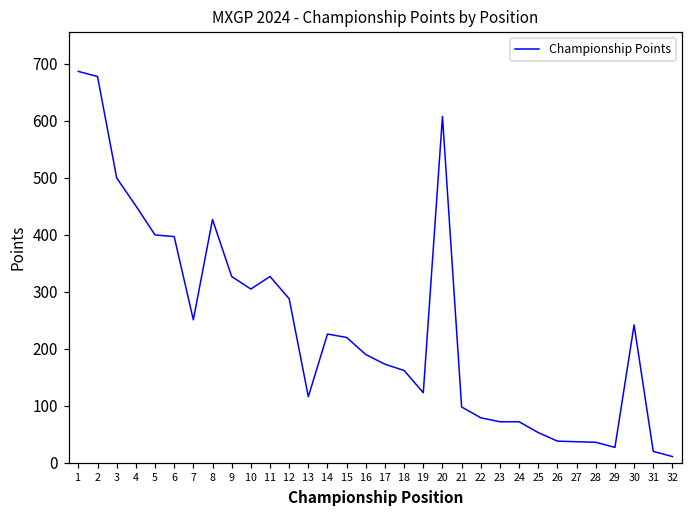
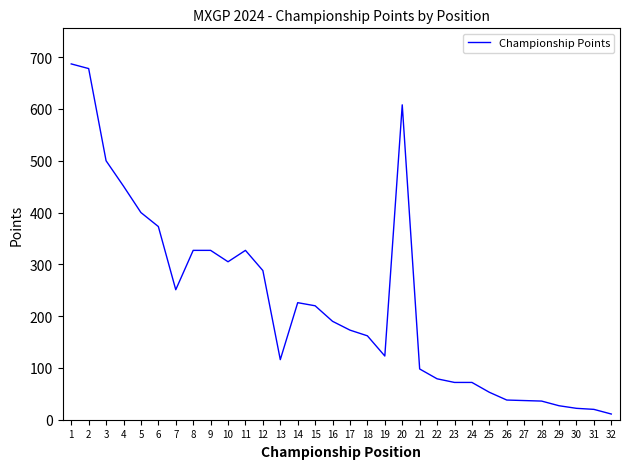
  {
    "1": 690,
    "2": 680,
    "3": 500,
    "4": 450,
    "5": 400,
-   "6": 400,
+   "6": 370,
    "7": 250,
-   "8": 430,
+   "8": 330,
    "9": 330,
    "10": 310,
    "11": 330,
    "12": 290,
    "13": 120,
    "14": 230,
    "15": 220,
    "16": 190,
    "17": 170,
    "18": 160,
    "19": 120,
    "20": 610,
    "21": 100,
    "22": 80,
    "23": 70,
    "24": 70,
    "25": 50,
    "26": 40,
    "27": 40,
    "28": 40,
    "29": 30,
-   "30": 240,
+   "30": 20,
    "31": 20,
    "32": 10
  }
